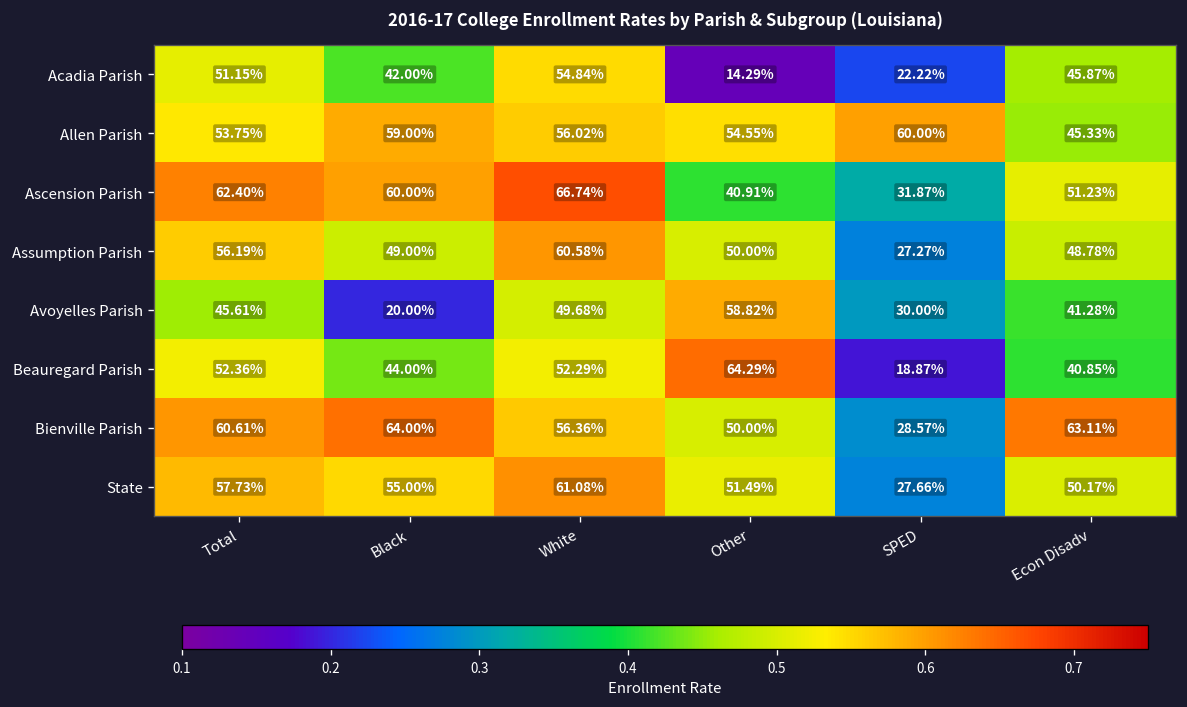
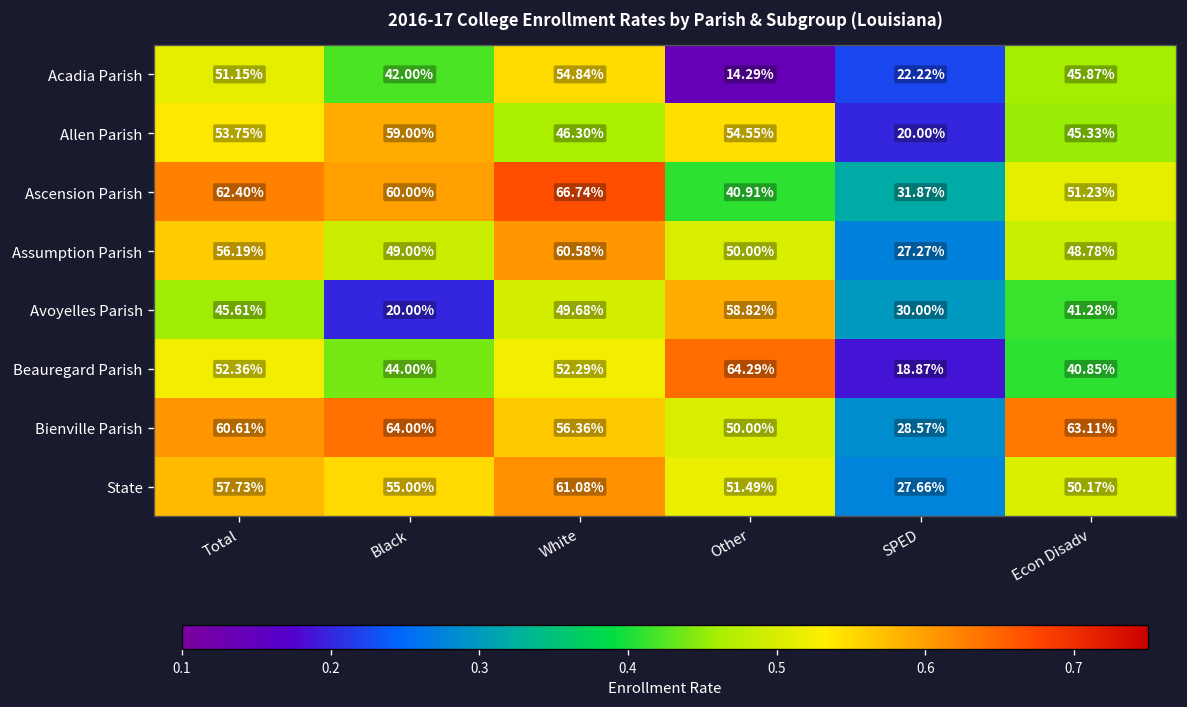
  {
    "Allen Parish": {
-     "White": "56.02%",
-     "SPED": "60.00%"
+     "White": "46.30%",
+     "SPED": "20.00%"
    }
  }
